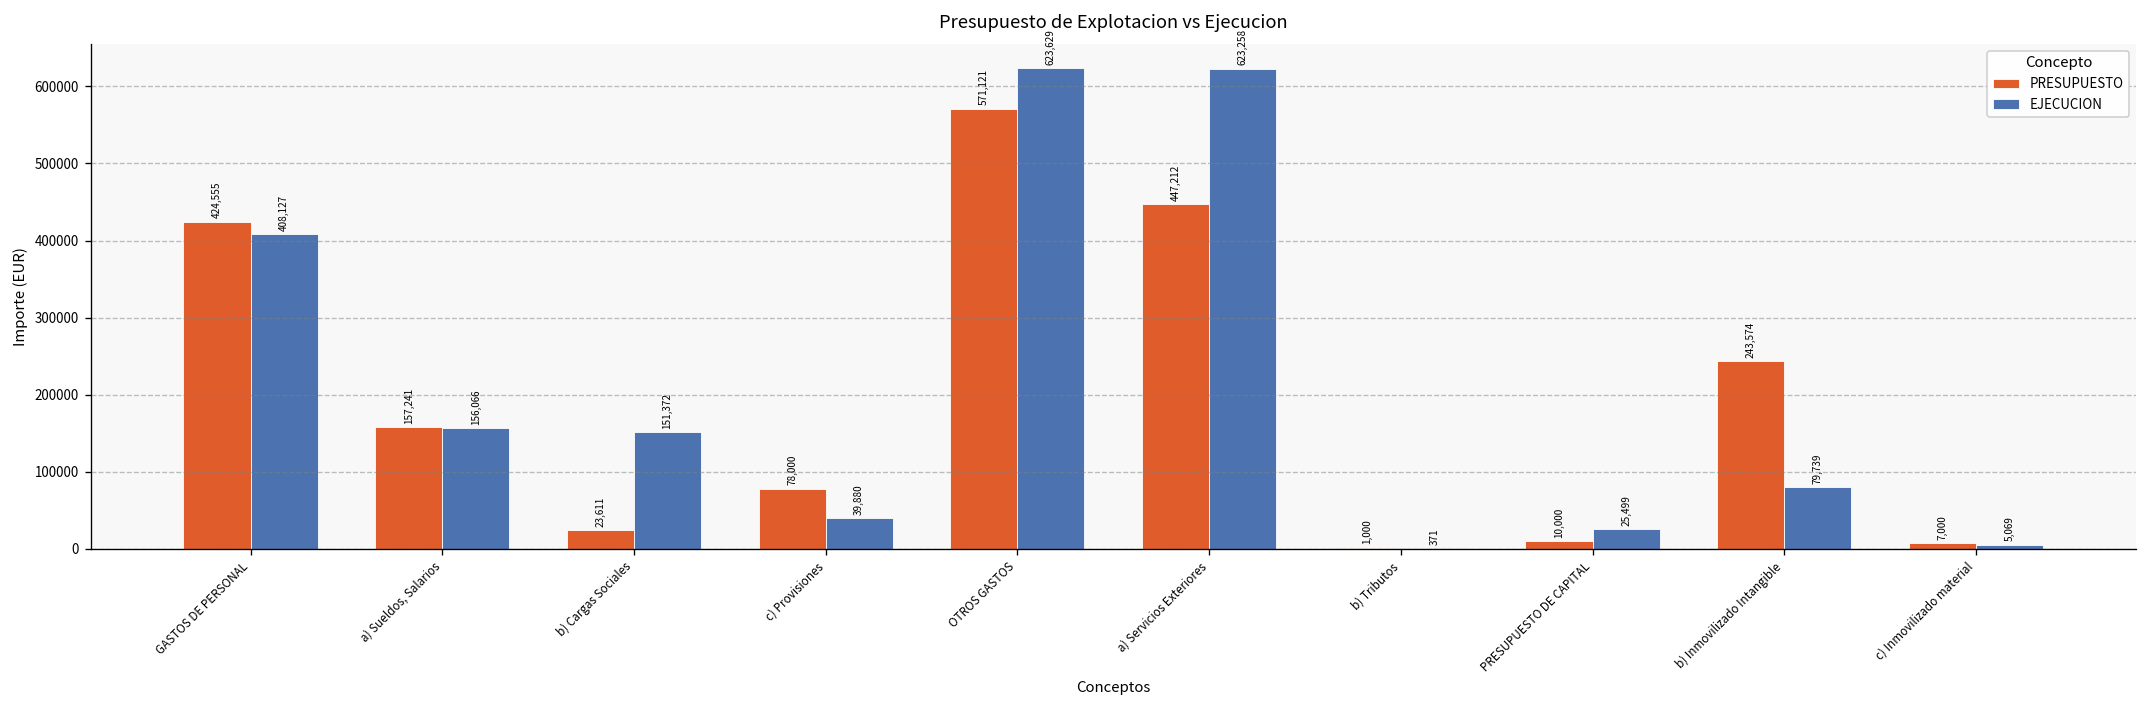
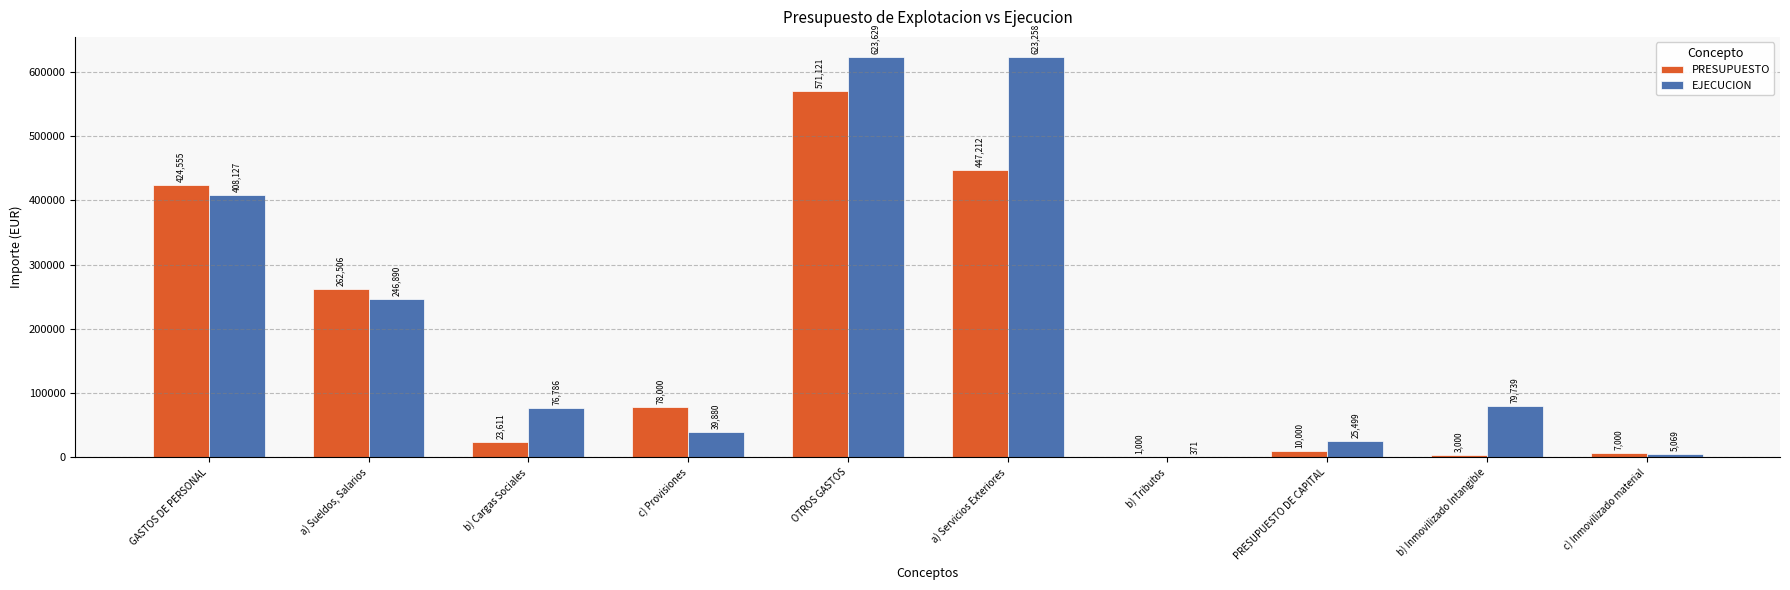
  {
    "PRESUPUESTO": {
      "GASTOS DE PERSONAL": "424,555",
-     "a) Sueldos, Salarios": "157,241",
+     "a) Sueldos, Salarios": "262,506",
      "b) Cargas Sociales": "23,611",
      "c) Provisiones": "78,000",
      "OTROS GASTOS": "571,121",
      "a) Servicios Exteriores": "447,212",
      "b) Tributos": "1,000",
      "PRESUPUESTO DE CAPITAL": "10,000",
-     "b) Inmovilizado Intangible": "243,574",
+     "b) Inmovilizado Intangible": "3,000",
      "c) Inmovilizado material": "7,000"
    },
    "EJECUCION": {
      "GASTOS DE PERSONAL": "408,127",
-     "a) Sueldos, Salarios": "156,066",
-     "b) Cargas Sociales": "151,372",
+     "a) Sueldos, Salarios": "246,890",
+     "b) Cargas Sociales": "76,786",
      "c) Provisiones": "39,880",
      "OTROS GASTOS": "623,629",
      "a) Servicios Exteriores": "623,258",
      "b) Tributos": "371",
      "PRESUPUESTO DE CAPITAL": "25,499",
      "b) Inmovilizado Intangible": "79,739",
      "c) Inmovilizado material": "5,069"
    }
  }
